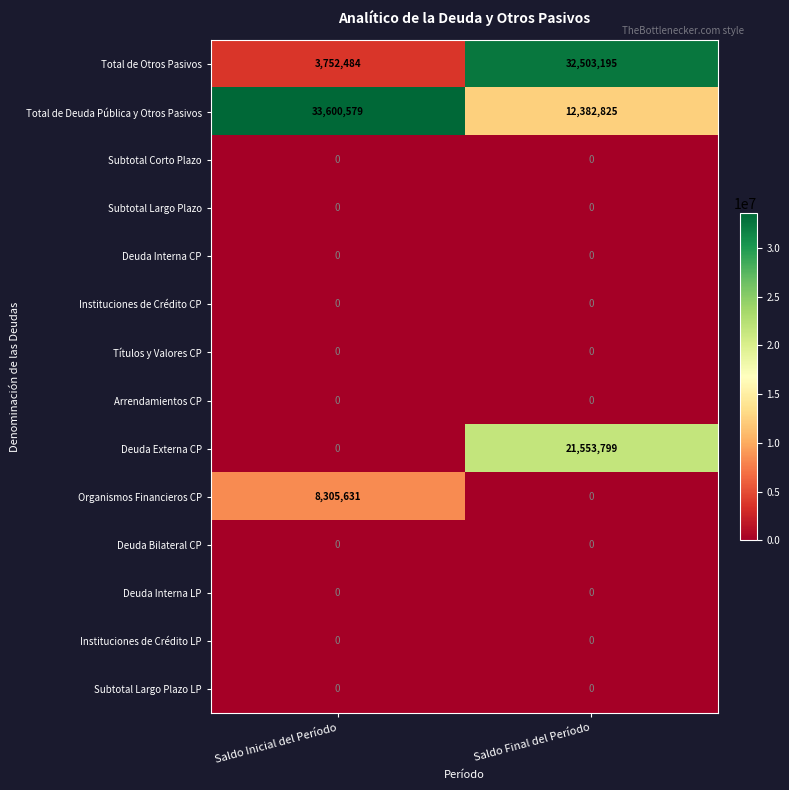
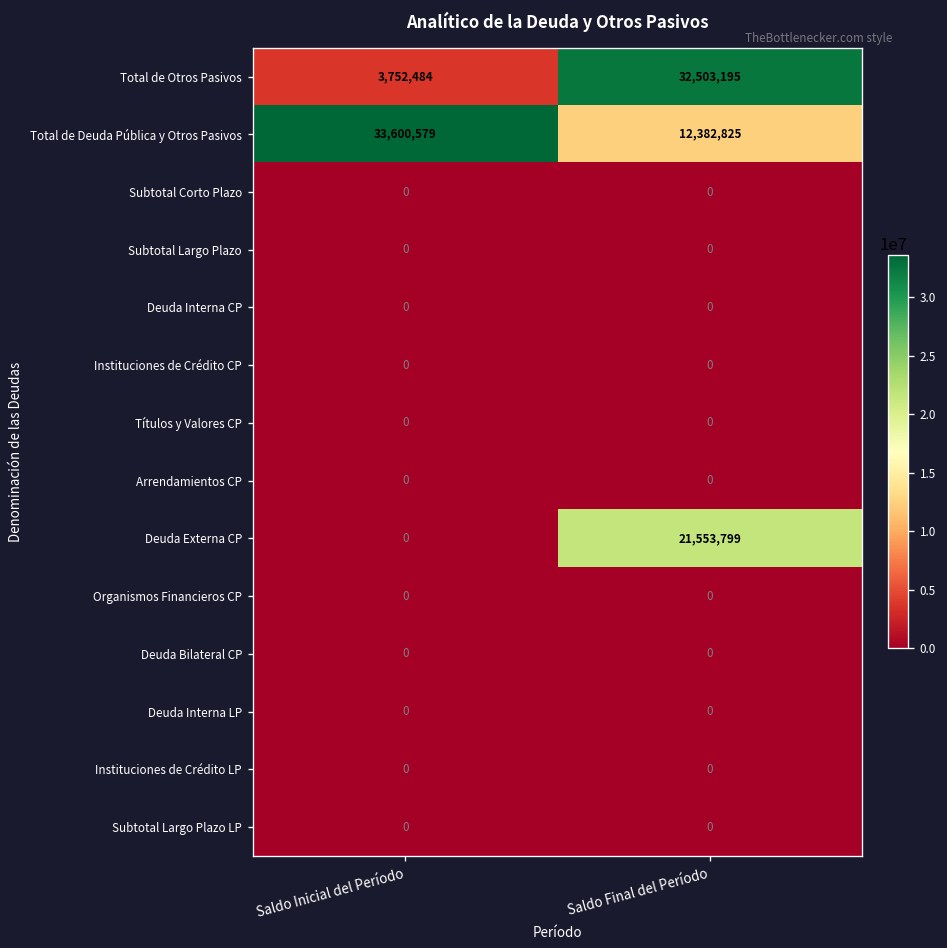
  {
    "Total de Otros Pasivos": {
      "Saldo Inicial del Período": "3,752,484",
      "Saldo Final del Período": "32,503,195"
    },
    "Total de Deuda Pública y Otros Pasivos": {
      "Saldo Inicial del Período": "33,600,579",
      "Saldo Final del Período": "12,382,825"
    },
    "Subtotal Corto Plazo": {
      "Saldo Inicial del Período": "0",
      "Saldo Final del Período": "0"
    },
    "Subtotal Largo Plazo": {
      "Saldo Inicial del Período": "0",
      "Saldo Final del Período": "0"
    },
    "Deuda Interna CP": {
      "Saldo Inicial del Período": "0",
      "Saldo Final del Período": "0"
    },
    "Instituciones de Crédito CP": {
      "Saldo Inicial del Período": "0",
      "Saldo Final del Período": "0"
    },
    "Títulos y Valores CP": {
      "Saldo Inicial del Período": "0",
      "Saldo Final del Período": "0"
    },
    "Arrendamientos CP": {
      "Saldo Inicial del Período": "0",
      "Saldo Final del Período": "0"
    },
    "Deuda Externa CP": {
      "Saldo Inicial del Período": "0",
      "Saldo Final del Período": "21,553,799"
    },
    "Organismos Financieros CP": {
-     "Saldo Inicial del Período": "8,305,631",
+     "Saldo Inicial del Período": "0",
      "Saldo Final del Período": "0"
    },
    "Deuda Bilateral CP": {
      "Saldo Inicial del Período": "0",
      "Saldo Final del Período": "0"
    },
    "Deuda Interna LP": {
      "Saldo Inicial del Período": "0",
      "Saldo Final del Período": "0"
    },
    "Instituciones de Crédito LP": {
      "Saldo Inicial del Período": "0",
      "Saldo Final del Período": "0"
    },
    "Subtotal Largo Plazo LP": {
      "Saldo Inicial del Período": "0",
      "Saldo Final del Período": "0"
    }
  }
